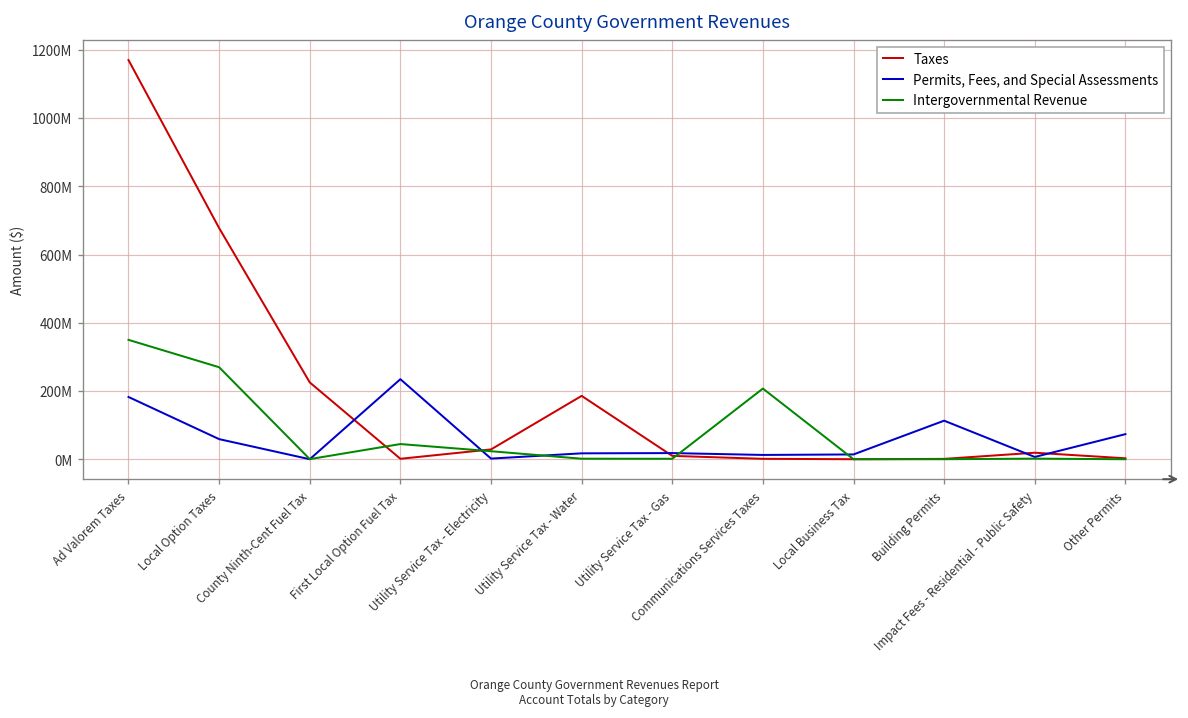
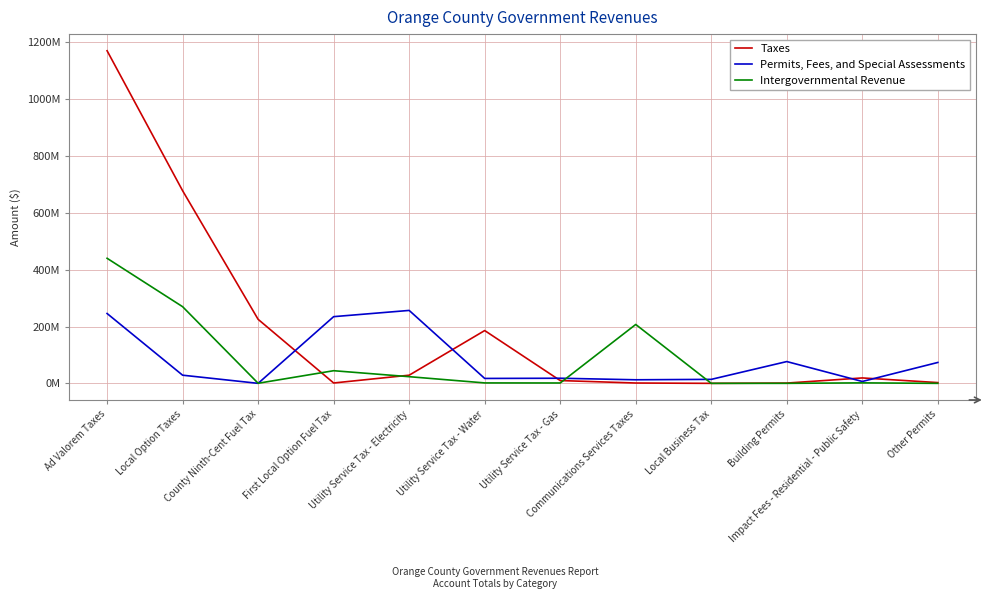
  {
    "Taxes": {
      "Ad Valorem Taxes": 1170000000,
      "Local Option Taxes": 680000000,
      "County Ninth-Cent Fuel Tax": 230000000,
      "First Local Option Fuel Tax": 0,
      "Utility Service Tax - Water": 190000000,
      "Communications Services Taxes": 0,
      "Impact Fees - Residential - Public Safety": 20000000
    },
    "Permits, Fees, and Special Assessments": {
-     "Ad Valorem Taxes": 180000000,
-     "Local Option Taxes": 60000000,
+     "Ad Valorem Taxes": 250000000,
+     "Local Option Taxes": 30000000,
      "First Local Option Fuel Tax": 230000000,
-     "Utility Service Tax - Electricity": 0,
+     "Utility Service Tax - Electricity": 260000000,
      "Utility Service Tax - Water": 20000000,
      "Communications Services Taxes": 10000000,
      "Local Business Tax": 10000000,
-     "Building Permits": 110000000,
+     "Building Permits": 80000000,
      "Other Permits": 70000000
    },
    "Intergovernmental Revenue": {
-     "Ad Valorem Taxes": 350000000,
+     "Ad Valorem Taxes": 440000000,
      "Local Option Taxes": 270000000,
      "First Local Option Fuel Tax": 40000000,
      "Utility Service Tax - Water": 0,
      "Communications Services Taxes": 210000000
    }
  }
